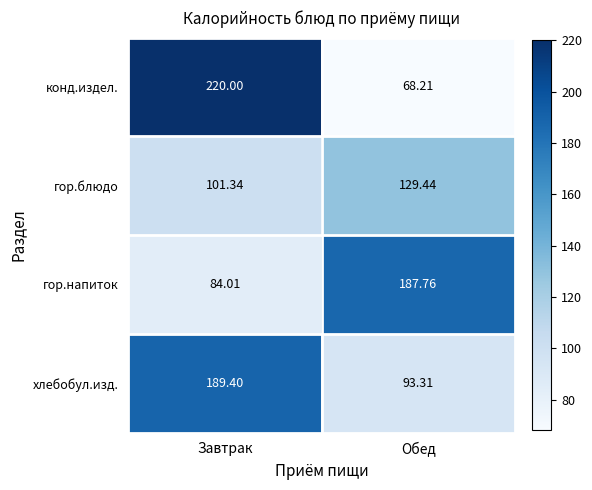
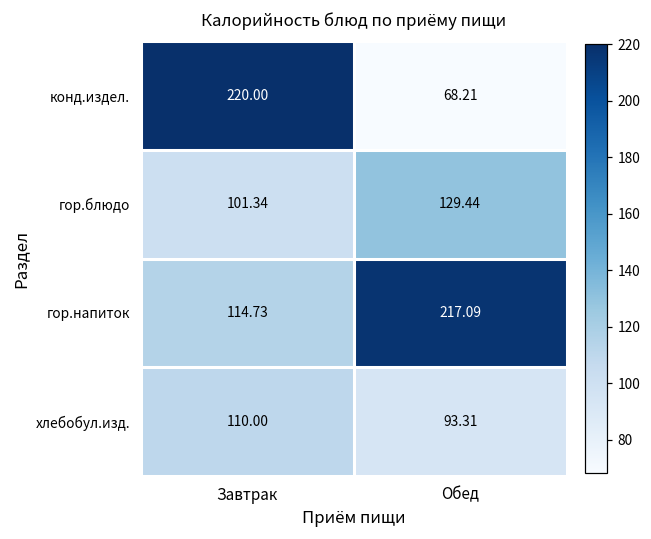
  {
    "конд.издел.": {
      "Завтрак": 220.00,
      "Обед": 68.21
    },
    "гор.блюдо": {
      "Завтрак": 101.34,
      "Обед": 129.44
    },
    "гор.напиток": {
-     "Завтрак": 84.01,
-     "Обед": 187.76
+     "Завтрак": 114.73,
+     "Обед": 217.09
    },
    "хлебобул.изд.": {
-     "Завтрак": 189.40,
+     "Завтрак": 110.00,
      "Обед": 93.31
    }
  }
